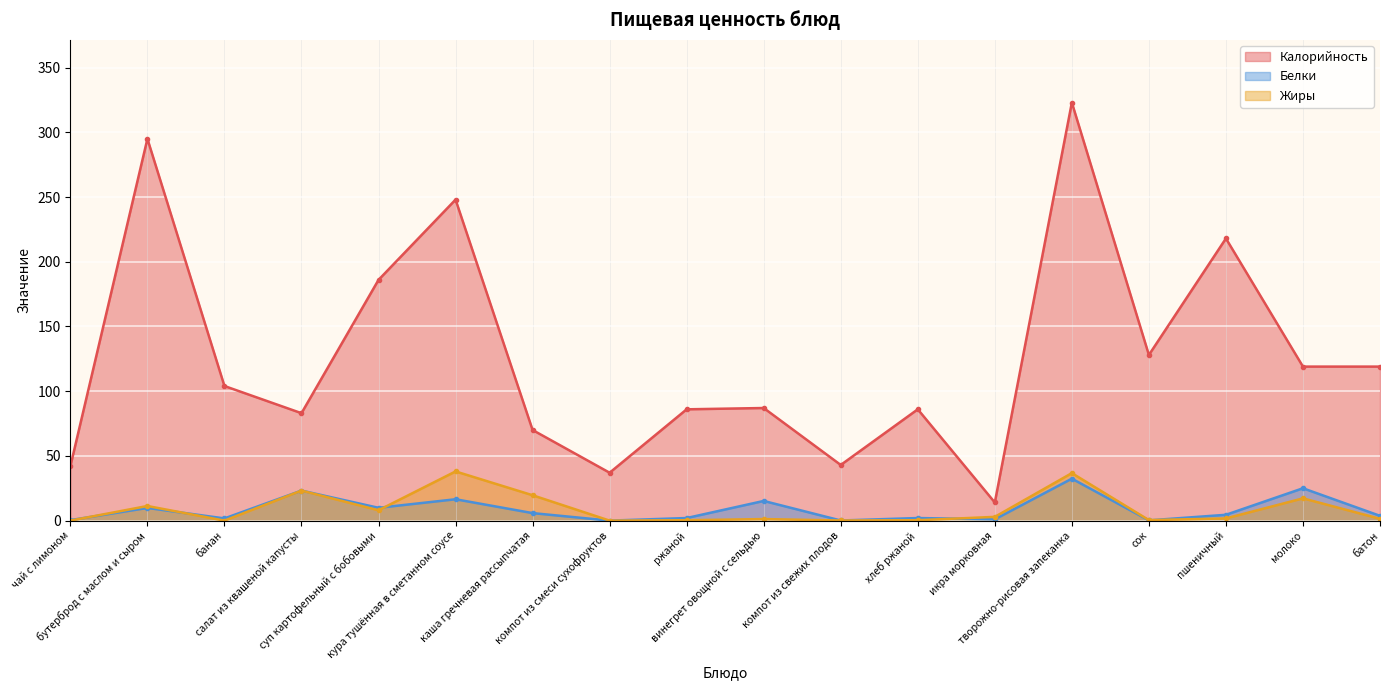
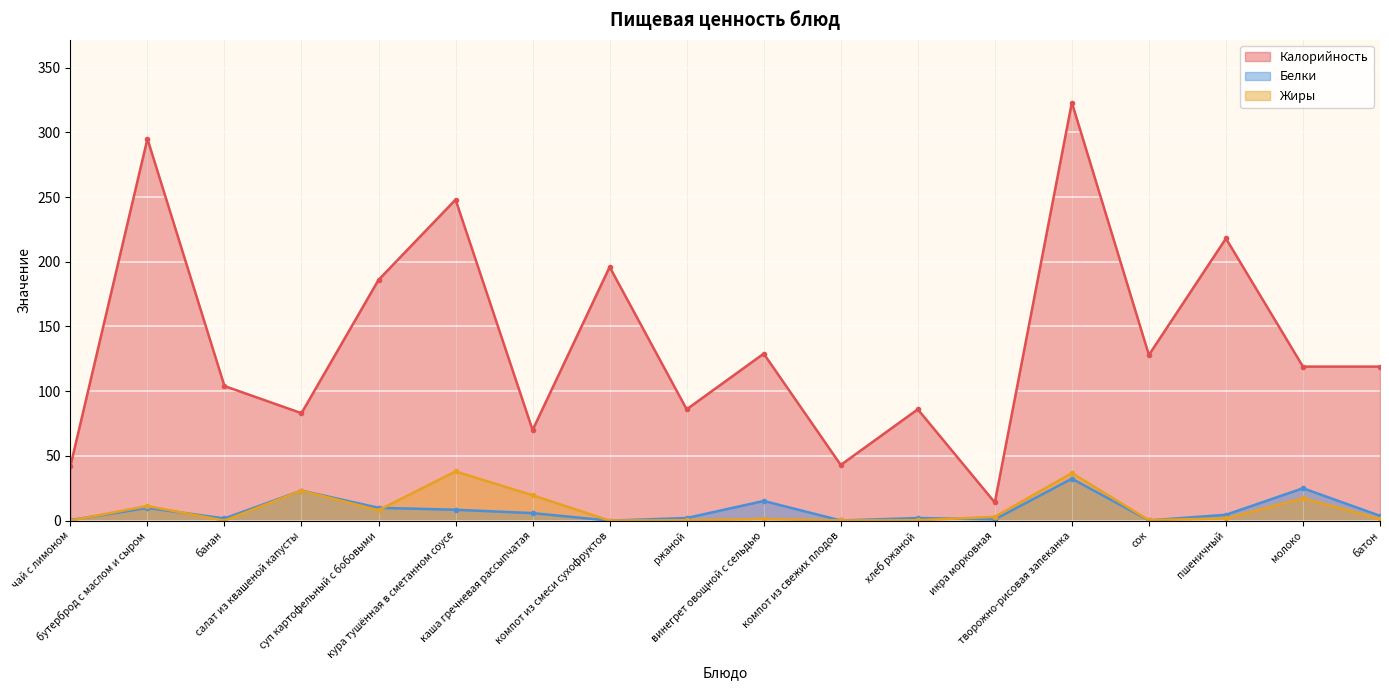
  {
    "Калорийность": {
      "чай с лимоном": 42,
      "бутерброд с маслом и сыром": 295,
      "банан": 104,
      "салат из квашеной капусты": 83,
      "суп картофельный с бобовыми": 186,
      "кура тушённая в сметанном соусе": 248,
      "каша гречневая рассыпчатая": 70,
-     "компот из смеси сухофруктов": 37,
+     "компот из смеси сухофруктов": 196,
      "ржаной": 86,
-     "винегрет овощной с сельдью": 87,
+     "винегрет овощной с сельдью": 129,
      "компот из свежих плодов": 43,
      "хлеб ржаной": 86,
      "икра морковная": 14,
      "творожно-рисовая запеканка": 323,
      "сок": 128,
      "пшеничный": 218,
      "молоко": 119,
      "батон": 119
    },
    "Белки": {
-     "кура тушённая в сметанном соусе": 17,
+     "кура тушённая в сметанном соусе": 8,
      "каша гречневая рассыпчатая": 6,
      "винегрет овощной с сельдью": 15,
      "творожно-рисовая запеканка": 32,
      "пшеничный": 5,
      "молоко": 25,
      "батон": 4
    },
    "Жиры": {
      "кура тушённая в сметанном соусе": 38,
      "каша гречневая рассыпчатая": 20,
      "винегрет овощной с сельдью": 1,
      "творожно-рисовая запеканка": 37,
      "пшеничный": 2,
      "молоко": 17,
      "батон": 1
    }
  }
